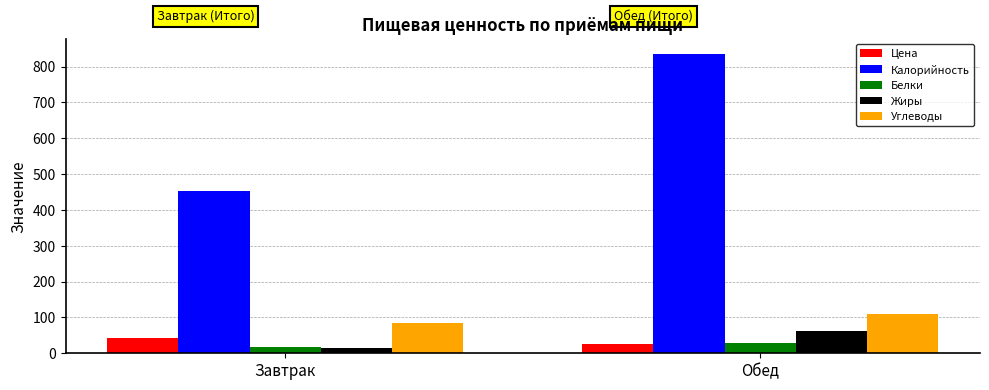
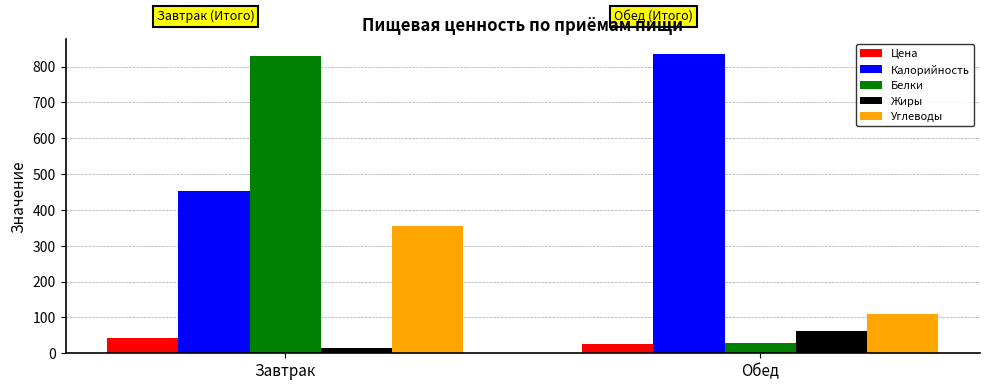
  {
    "Цена": {
      "Завтрак": 40,
      "Обед": 30
    },
    "Калорийность": {
      "Завтрак": 450,
      "Обед": 840
    },
    "Белки": {
-     "Завтрак": 20,
+     "Завтрак": 830,
      "Обед": 30
    },
    "Жиры": {
      "Завтрак": 10,
      "Обед": 60
    },
    "Углеводы": {
-     "Завтрак": 90,
+     "Завтрак": 350,
      "Обед": 110
    }
  }
